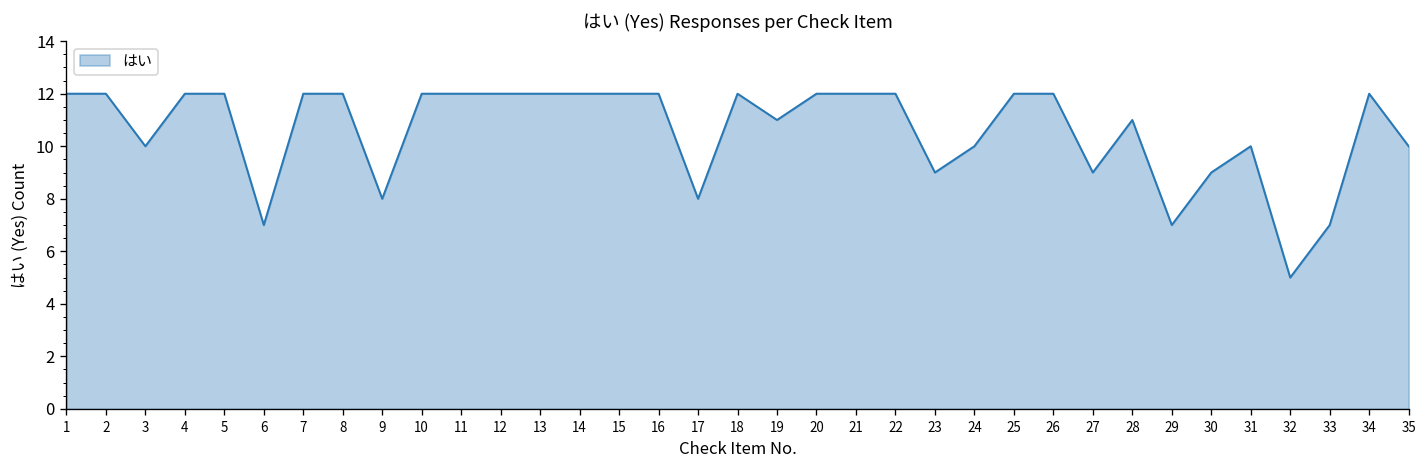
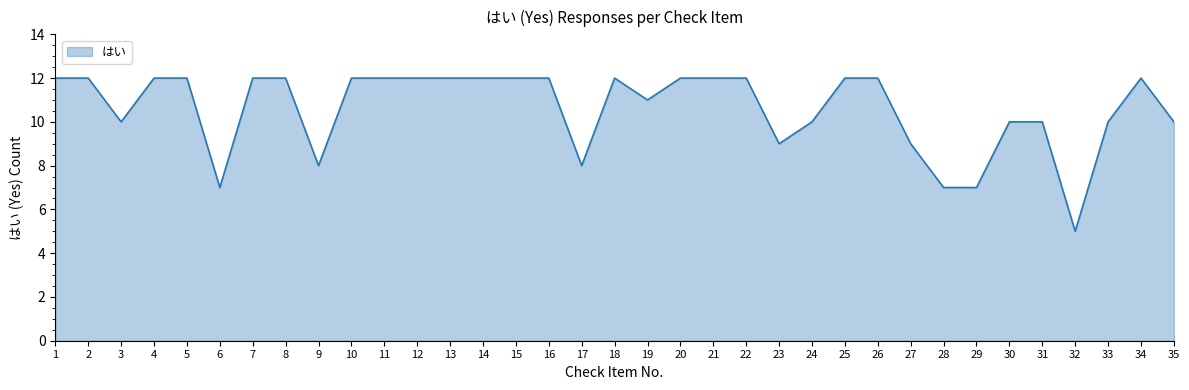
  {
    "1": 12,
    "2": 12,
    "3": 10,
    "4": 12,
    "5": 12,
    "6": 7,
    "7": 12,
    "8": 12,
    "9": 8,
    "10": 12,
    "11": 12,
    "12": 12,
    "13": 12,
    "14": 12,
    "15": 12,
    "16": 12,
    "17": 8,
    "18": 12,
    "19": 11,
    "20": 12,
    "21": 12,
    "22": 12,
    "23": 9,
    "24": 10,
    "25": 12,
    "26": 12,
    "27": 9,
-   "28": 11,
+   "28": 7,
    "29": 7,
-   "30": 9,
+   "30": 10,
    "31": 10,
    "32": 5,
-   "33": 7,
+   "33": 10,
    "34": 12,
    "35": 10
  }
